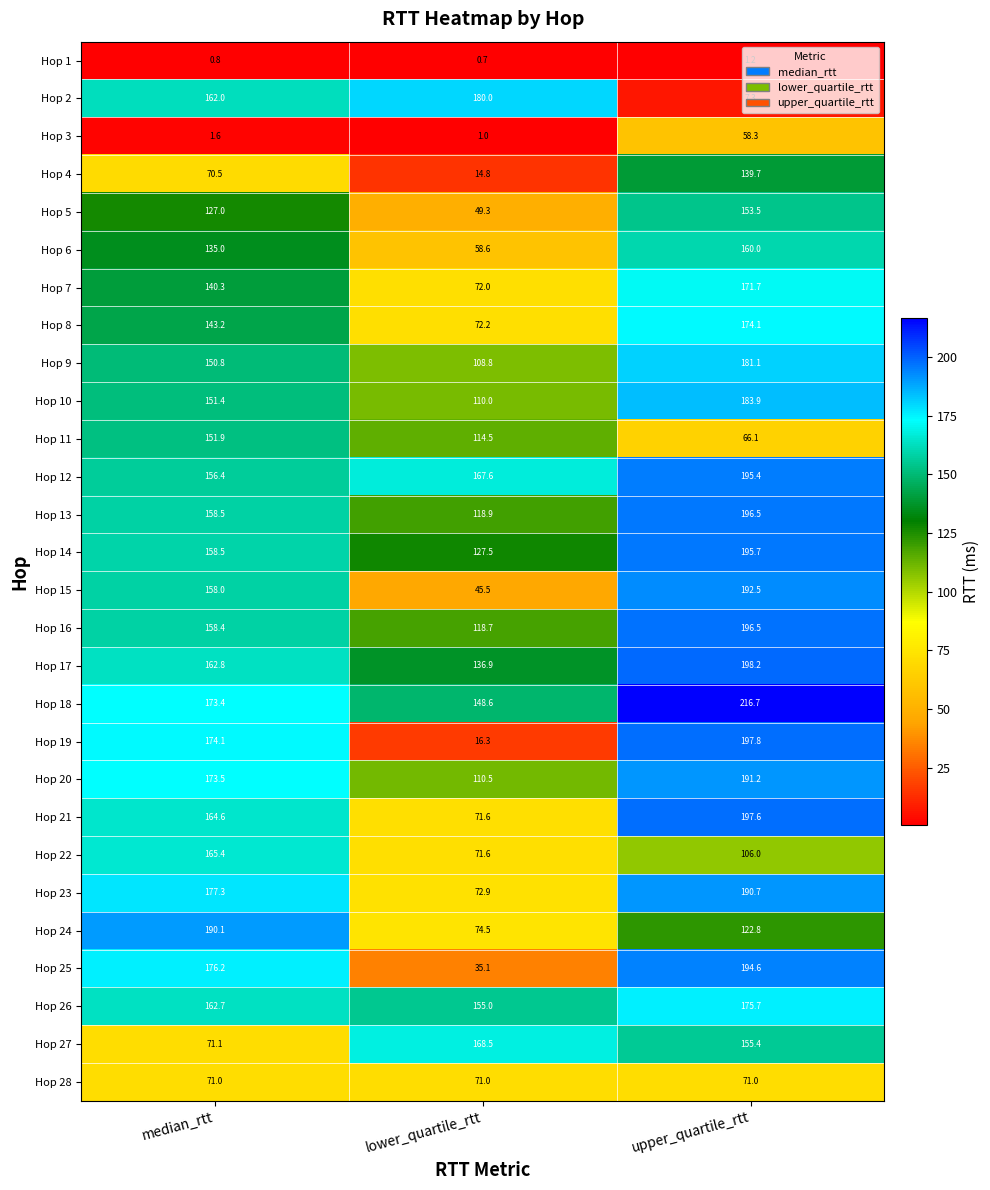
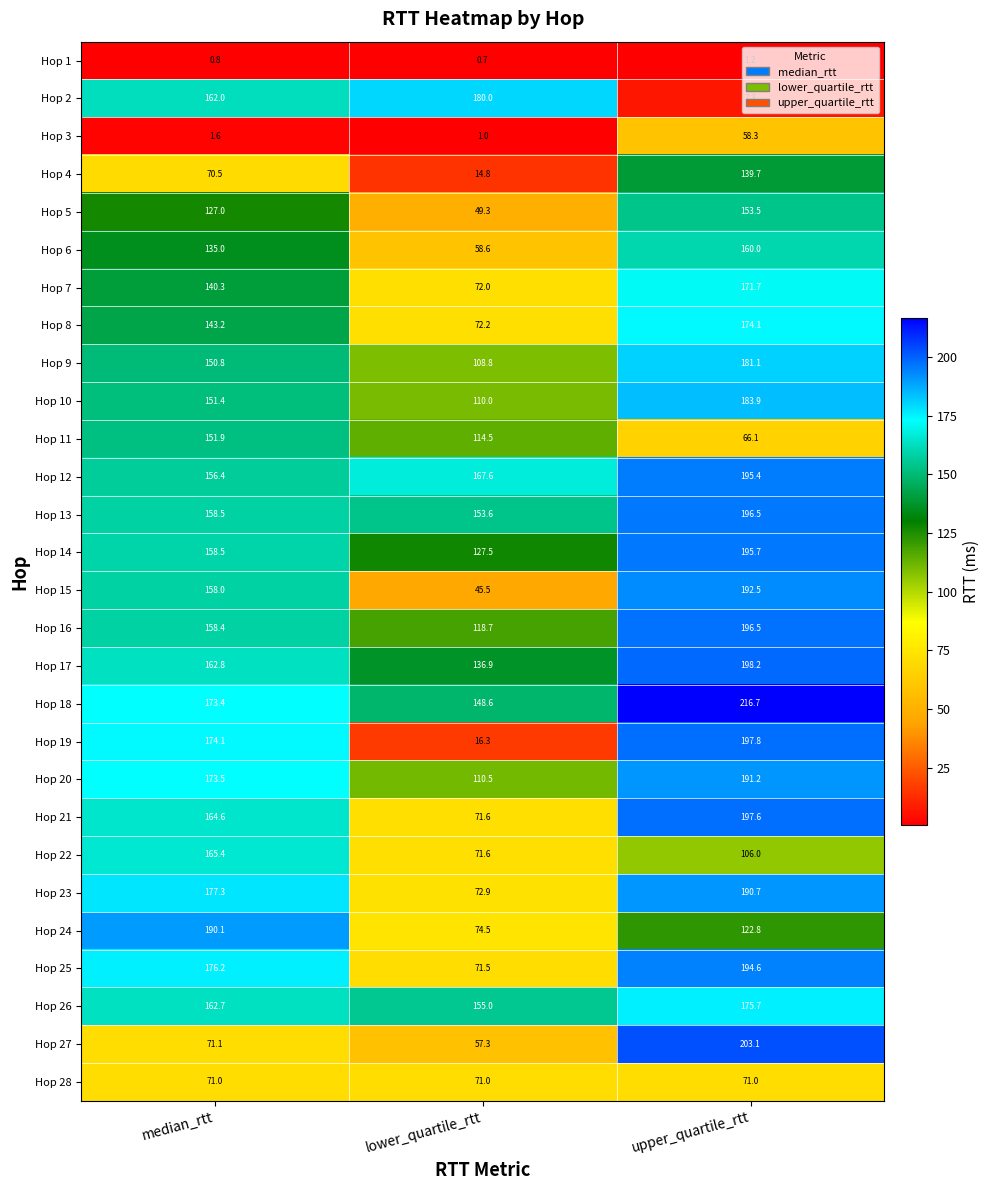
  {
    "Hop 1": {
      "median_rtt": 0.8,
      "lower_quartile_rtt": 0.7
    },
    "Hop 2": {
      "median_rtt": 162.0,
      "lower_quartile_rtt": 180.0
    },
    "Hop 3": {
      "median_rtt": 1.6,
      "lower_quartile_rtt": 1.0,
      "upper_quartile_rtt": 58.3
    },
    "Hop 4": {
      "median_rtt": 70.5,
      "lower_quartile_rtt": 14.8,
      "upper_quartile_rtt": 139.7
    },
    "Hop 5": {
      "median_rtt": 127.0,
      "lower_quartile_rtt": 49.3,
      "upper_quartile_rtt": 153.5
    },
    "Hop 6": {
      "median_rtt": 135.0,
      "lower_quartile_rtt": 58.6,
      "upper_quartile_rtt": 160.0
    },
    "Hop 7": {
      "median_rtt": 140.3,
      "lower_quartile_rtt": 72.0,
      "upper_quartile_rtt": 171.7
    },
    "Hop 8": {
      "median_rtt": 143.2,
      "lower_quartile_rtt": 72.2,
      "upper_quartile_rtt": 174.1
    },
    "Hop 9": {
      "median_rtt": 150.8,
      "lower_quartile_rtt": 108.8,
      "upper_quartile_rtt": 181.1
    },
    "Hop 10": {
      "median_rtt": 151.4,
      "lower_quartile_rtt": 110.0,
      "upper_quartile_rtt": 183.9
    },
    "Hop 11": {
      "median_rtt": 151.9,
      "lower_quartile_rtt": 114.5,
      "upper_quartile_rtt": 66.1
    },
    "Hop 12": {
      "median_rtt": 156.4,
      "lower_quartile_rtt": 167.6,
      "upper_quartile_rtt": 195.4
    },
    "Hop 13": {
      "median_rtt": 158.5,
-     "lower_quartile_rtt": 118.9,
+     "lower_quartile_rtt": 153.6,
      "upper_quartile_rtt": 196.5
    },
    "Hop 14": {
      "median_rtt": 158.5,
      "lower_quartile_rtt": 127.5,
      "upper_quartile_rtt": 195.7
    },
    "Hop 15": {
      "median_rtt": 158.0,
      "lower_quartile_rtt": 45.5,
      "upper_quartile_rtt": 192.5
    },
    "Hop 16": {
      "median_rtt": 158.4,
      "lower_quartile_rtt": 118.7,
      "upper_quartile_rtt": 196.5
    },
    "Hop 17": {
      "median_rtt": 162.8,
      "lower_quartile_rtt": 136.9,
      "upper_quartile_rtt": 198.2
    },
    "Hop 18": {
      "median_rtt": 173.4,
      "lower_quartile_rtt": 148.6,
      "upper_quartile_rtt": 216.7
    },
    "Hop 19": {
      "median_rtt": 174.1,
      "lower_quartile_rtt": 16.3,
      "upper_quartile_rtt": 197.8
    },
    "Hop 20": {
      "median_rtt": 173.5,
      "lower_quartile_rtt": 110.5,
      "upper_quartile_rtt": 191.2
    },
    "Hop 21": {
      "median_rtt": 164.6,
      "lower_quartile_rtt": 71.6,
      "upper_quartile_rtt": 197.6
    },
    "Hop 22": {
      "median_rtt": 165.4,
      "lower_quartile_rtt": 71.6,
      "upper_quartile_rtt": 106.0
    },
    "Hop 23": {
      "median_rtt": 177.3,
      "lower_quartile_rtt": 72.9,
      "upper_quartile_rtt": 190.7
    },
    "Hop 24": {
      "median_rtt": 190.1,
      "lower_quartile_rtt": 74.5,
      "upper_quartile_rtt": 122.8
    },
    "Hop 25": {
      "median_rtt": 176.2,
-     "lower_quartile_rtt": 35.1,
+     "lower_quartile_rtt": 71.5,
      "upper_quartile_rtt": 194.6
    },
    "Hop 26": {
      "median_rtt": 162.7,
      "lower_quartile_rtt": 155.0,
      "upper_quartile_rtt": 175.7
    },
    "Hop 27": {
      "median_rtt": 71.1,
-     "lower_quartile_rtt": 168.5,
-     "upper_quartile_rtt": 155.4
+     "lower_quartile_rtt": 57.3,
+     "upper_quartile_rtt": 203.1
    },
    "Hop 28": {
      "median_rtt": 71.0,
      "lower_quartile_rtt": 71.0,
      "upper_quartile_rtt": 71.0
    }
  }
